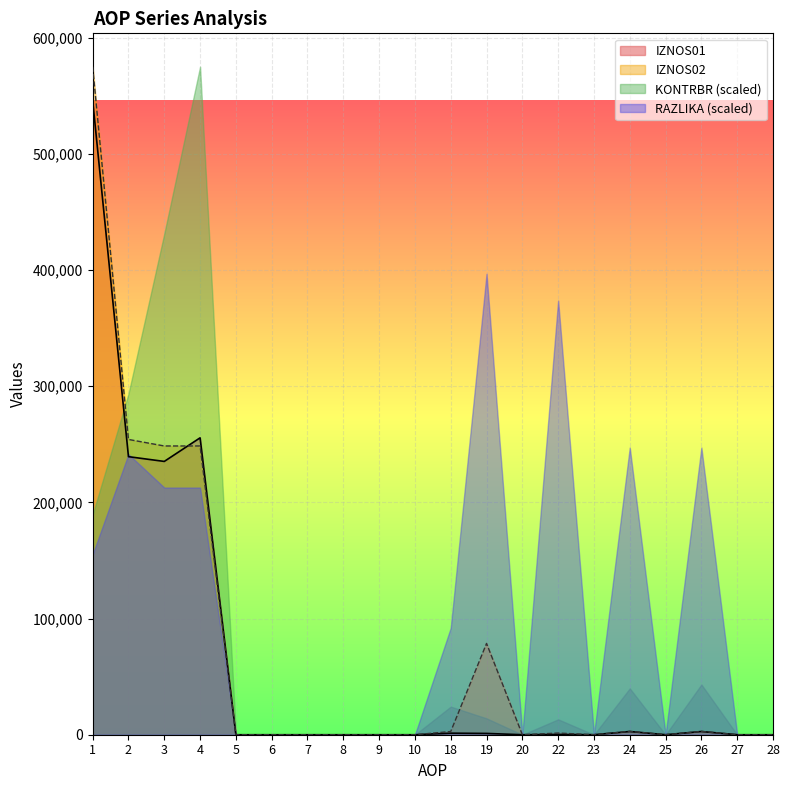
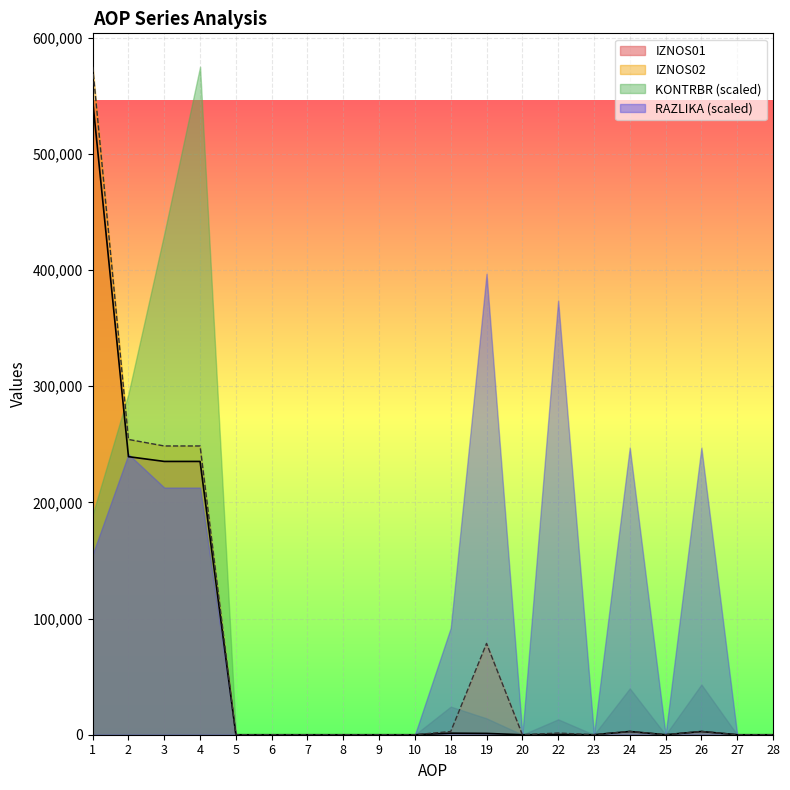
  {
    "IZNOS01": {
      "1": "546,000",
      "3": "235,000",
-     "4": "256,000",
+     "4": "235,000",
      "19": "1,000"
    },
    "IZNOS02": {
      "1": "575,000",
      "2": "254,000",
      "3": "249,000",
      "4": "249,000",
      "19": "79,000"
    },
    "KONTRBR (scaled)": {
      "1": "189,000",
      "2": "293,000",
      "3": "431,000",
      "4": "575,000",
      "18": "24,000",
      "19": "14,000",
      "22": "13,000",
      "24": "40,000",
      "26": "43,000"
    },
    "RAZLIKA (scaled)": {
      "1": "155,000",
      "3": "213,000",
      "4": "213,000",
      "18": "92,000",
      "19": "397,000",
      "22": "374,000",
      "24": "247,000",
      "26": "247,000"
    }
  }
